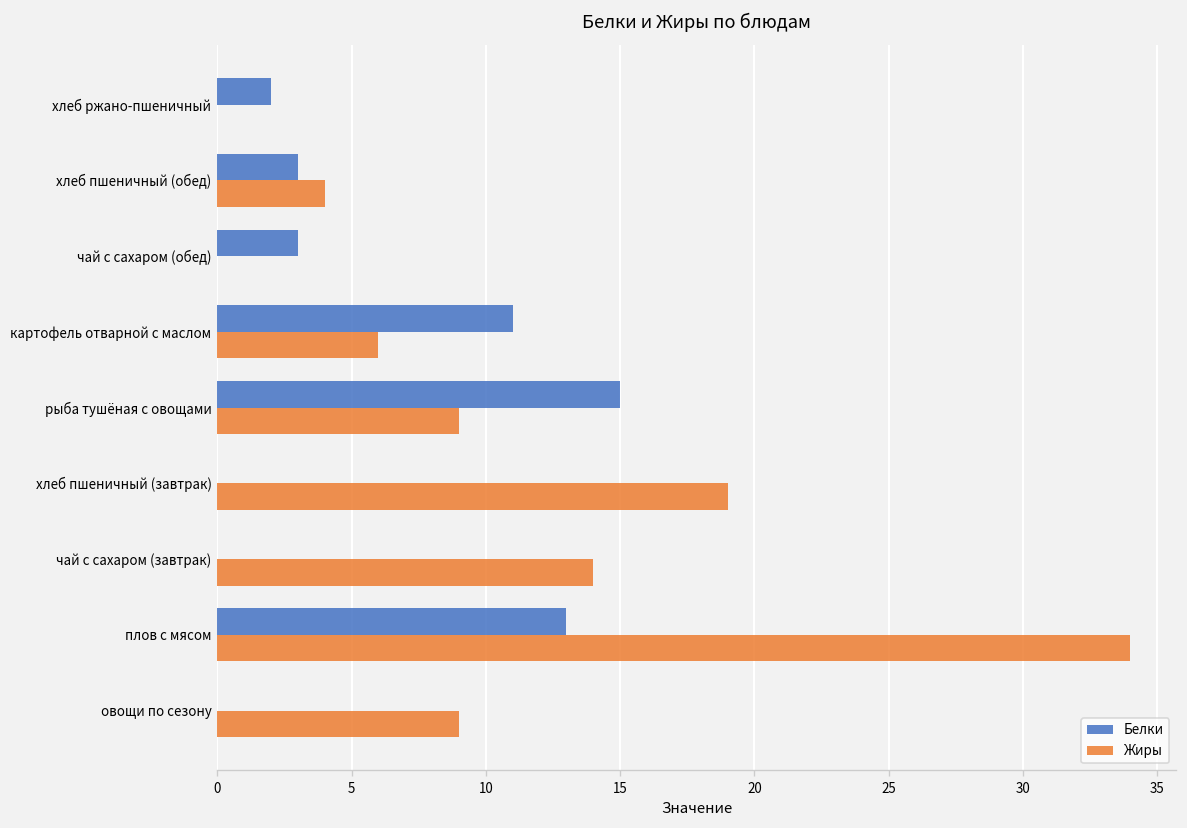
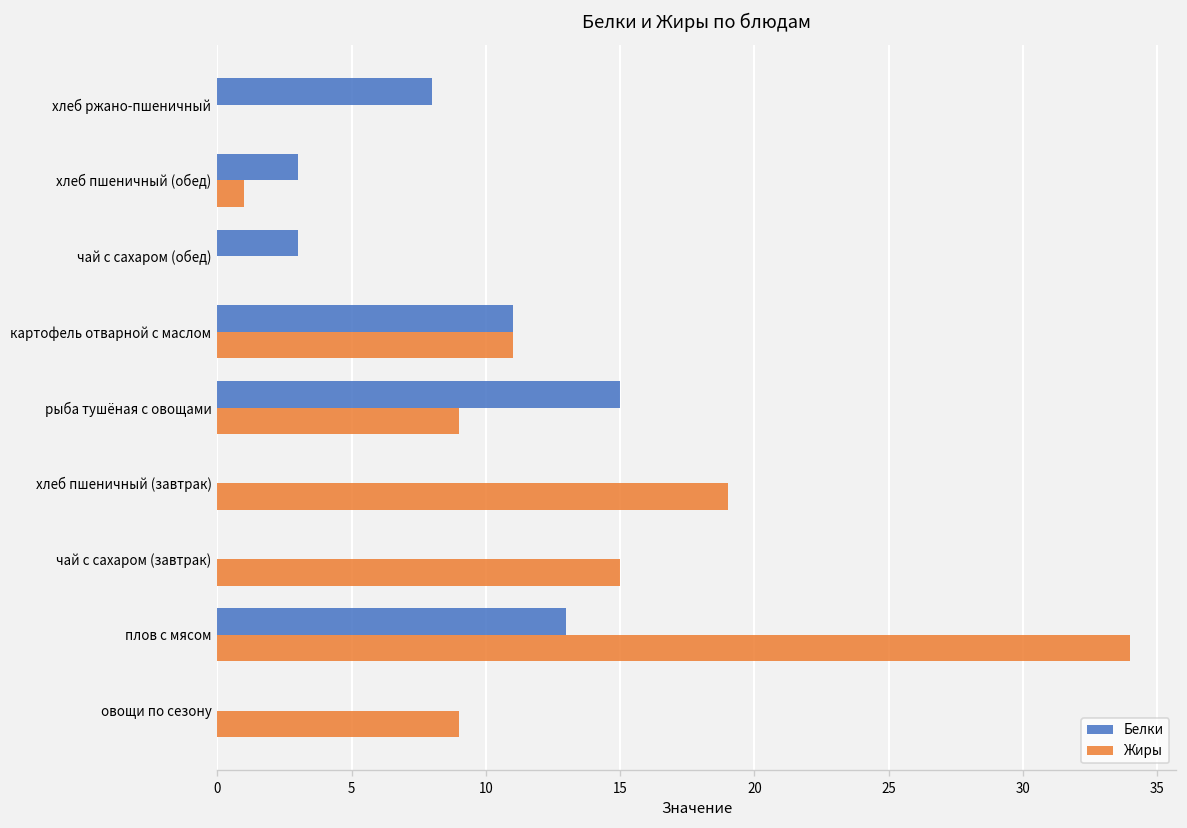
  {
    "Белки": {
-     "хлеб ржано-пшеничный": 2,
+     "хлеб ржано-пшеничный": 8,
      "хлеб пшеничный (обед)": 3,
      "чай с сахаром (обед)": 3,
      "картофель отварной с маслом": 11,
      "рыба тушёная с овощами": 15,
      "хлеб пшеничный (завтрак)": 0,
      "чай с сахаром (завтрак)": 0,
      "плов с мясом": 13,
      "овощи по сезону": 0
    },
    "Жиры": {
      "хлеб ржано-пшеничный": 0,
-     "хлеб пшеничный (обед)": 4,
+     "хлеб пшеничный (обед)": 1,
      "чай с сахаром (обед)": 0,
-     "картофель отварной с маслом": 6,
+     "картофель отварной с маслом": 11,
      "рыба тушёная с овощами": 9,
      "хлеб пшеничный (завтрак)": 19,
-     "чай с сахаром (завтрак)": 14,
+     "чай с сахаром (завтрак)": 15,
      "плов с мясом": 34,
      "овощи по сезону": 9
    }
  }
